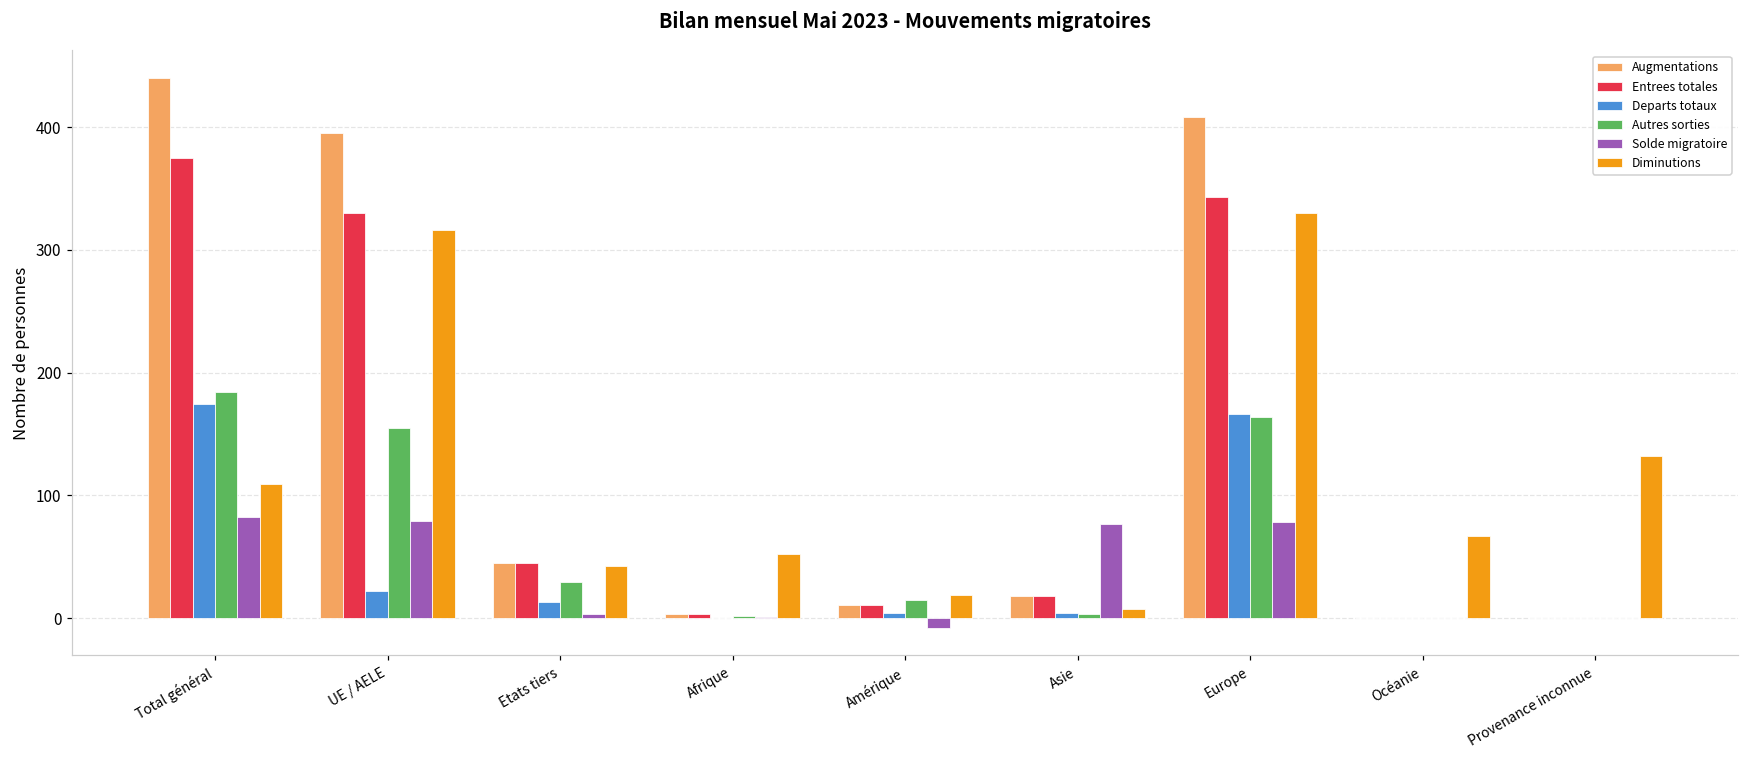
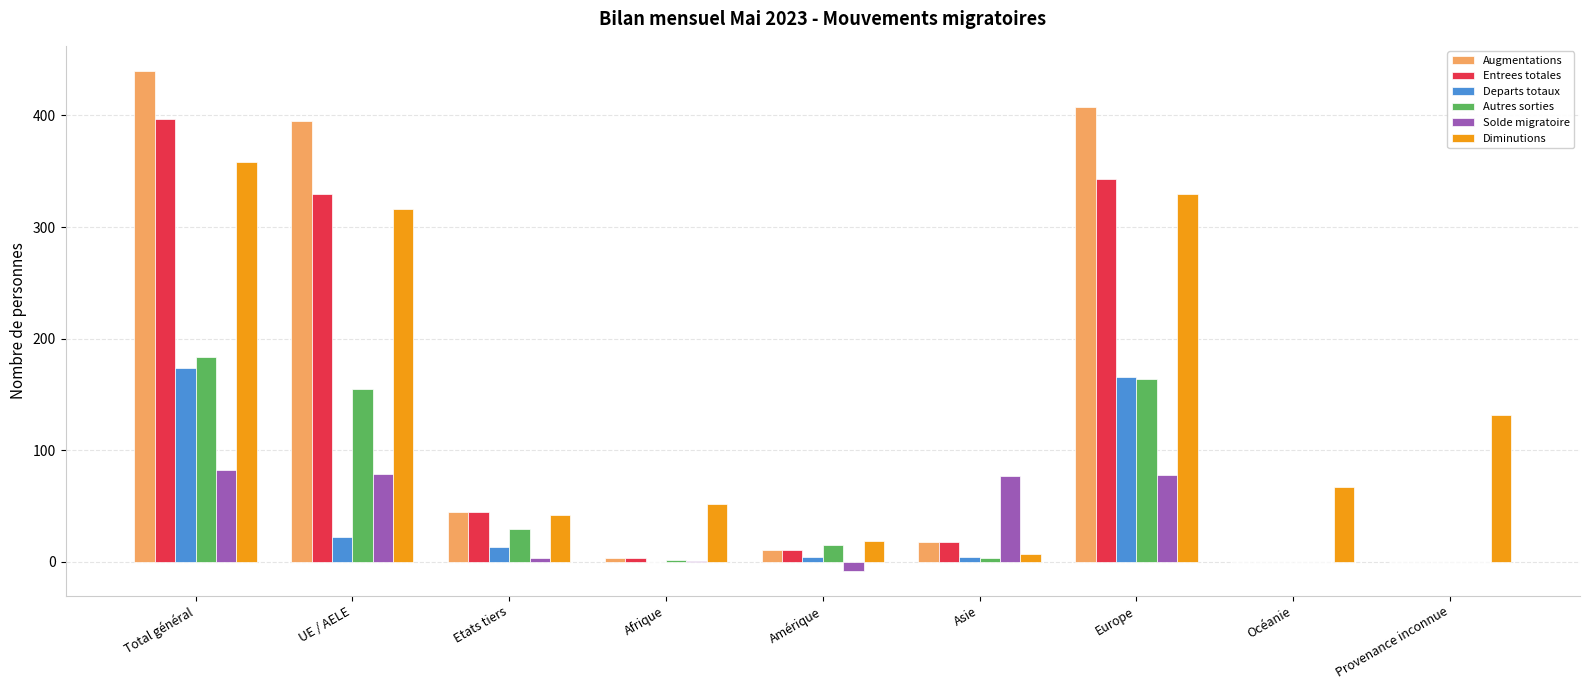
  {
    "Augmentations": {
      "Total général": 440,
      "UE / AELE": 395,
      "Etats tiers": 45,
      "Afrique": 3,
      "Amérique": 11,
      "Asie": 18,
      "Europe": 408,
      "Océanie": 0,
      "Provenance inconnue": 0
    },
    "Entrees totales": {
-     "Total général": 375,
+     "Total général": 397,
      "UE / AELE": 330,
      "Etats tiers": 45,
      "Afrique": 3,
      "Amérique": 11,
      "Asie": 18,
      "Europe": 343,
      "Océanie": 0,
      "Provenance inconnue": 0
    },
    "Departs totaux": {
      "Total général": 174,
      "UE / AELE": 22,
      "Etats tiers": 13,
      "Afrique": 0,
      "Amérique": 4,
      "Asie": 4,
      "Europe": 166,
      "Océanie": 0,
      "Provenance inconnue": 0
    },
    "Autres sorties": {
      "Total général": 184,
      "UE / AELE": 155,
      "Etats tiers": 29,
      "Amérique": 15,
      "Asie": 3,
      "Europe": 164,
      "Océanie": 0,
      "Provenance inconnue": 0
    },
    "Solde migratoire": {
      "Total général": 82,
      "UE / AELE": 79,
      "Etats tiers": 3,
      "Amérique": -8,
      "Asie": 77,
      "Europe": 78,
      "Océanie": 0,
      "Provenance inconnue": 0
    },
    "Diminutions": {
-     "Total général": 109,
+     "Total général": 358,
      "UE / AELE": 316,
      "Etats tiers": 42,
      "Afrique": 52,
      "Amérique": 19,
      "Asie": 7,
      "Europe": 330,
      "Océanie": 67,
      "Provenance inconnue": 132
    }
  }
